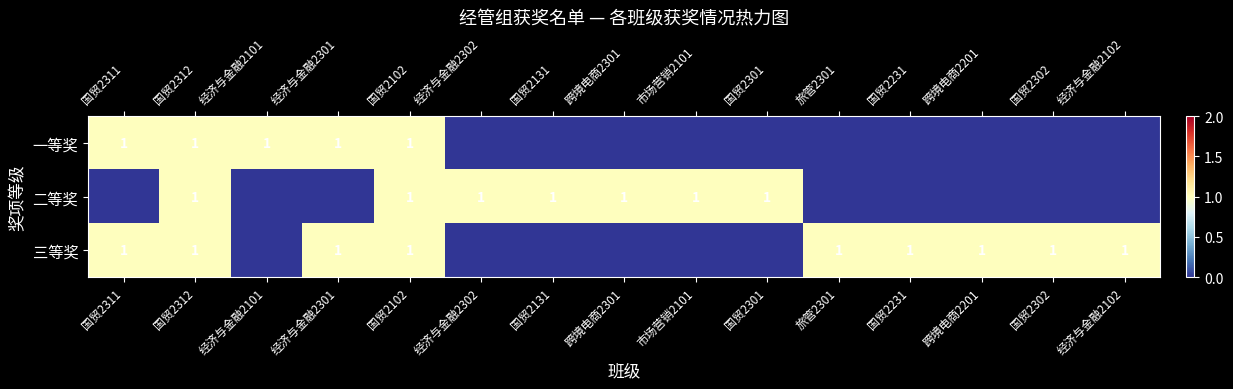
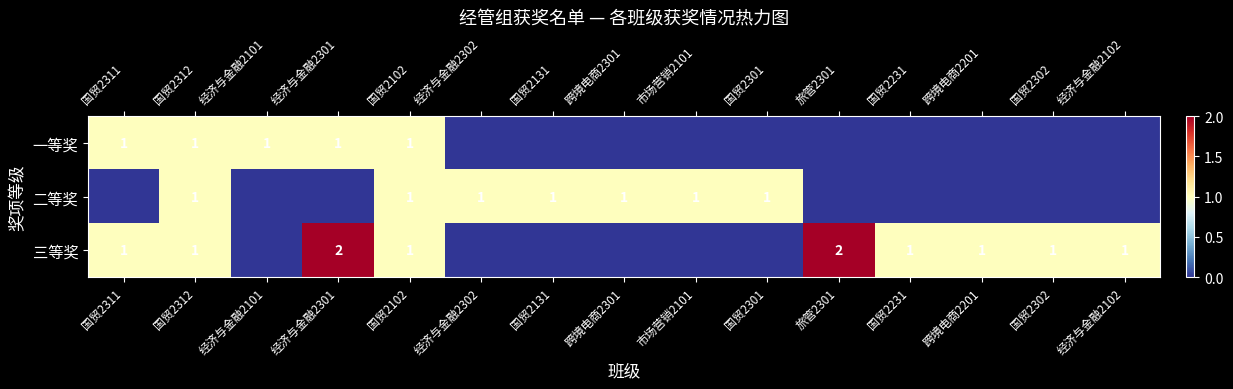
  {
    "一等奖": {
      "国贸2311": 1,
      "国贸2312": 1,
      "经济与金融2101": 1,
      "经济与金融2301": 1,
      "国贸2102": 1
    },
    "二等奖": {
      "国贸2312": 1,
      "国贸2102": 1,
      "经济与金融2302": 1,
      "国贸2131": 1,
      "跨境电商2301": 1,
      "市场营销2101": 1,
      "国贸2301": 1
    },
    "三等奖": {
      "国贸2311": 1,
      "国贸2312": 1,
-     "经济与金融2301": 1,
+     "经济与金融2301": 2,
      "国贸2102": 1,
-     "旅管2301": 1,
+     "旅管2301": 2,
      "国贸2231": 1,
      "跨境电商2201": 1,
      "国贸2302": 1,
      "经济与金融2102": 1
    }
  }
